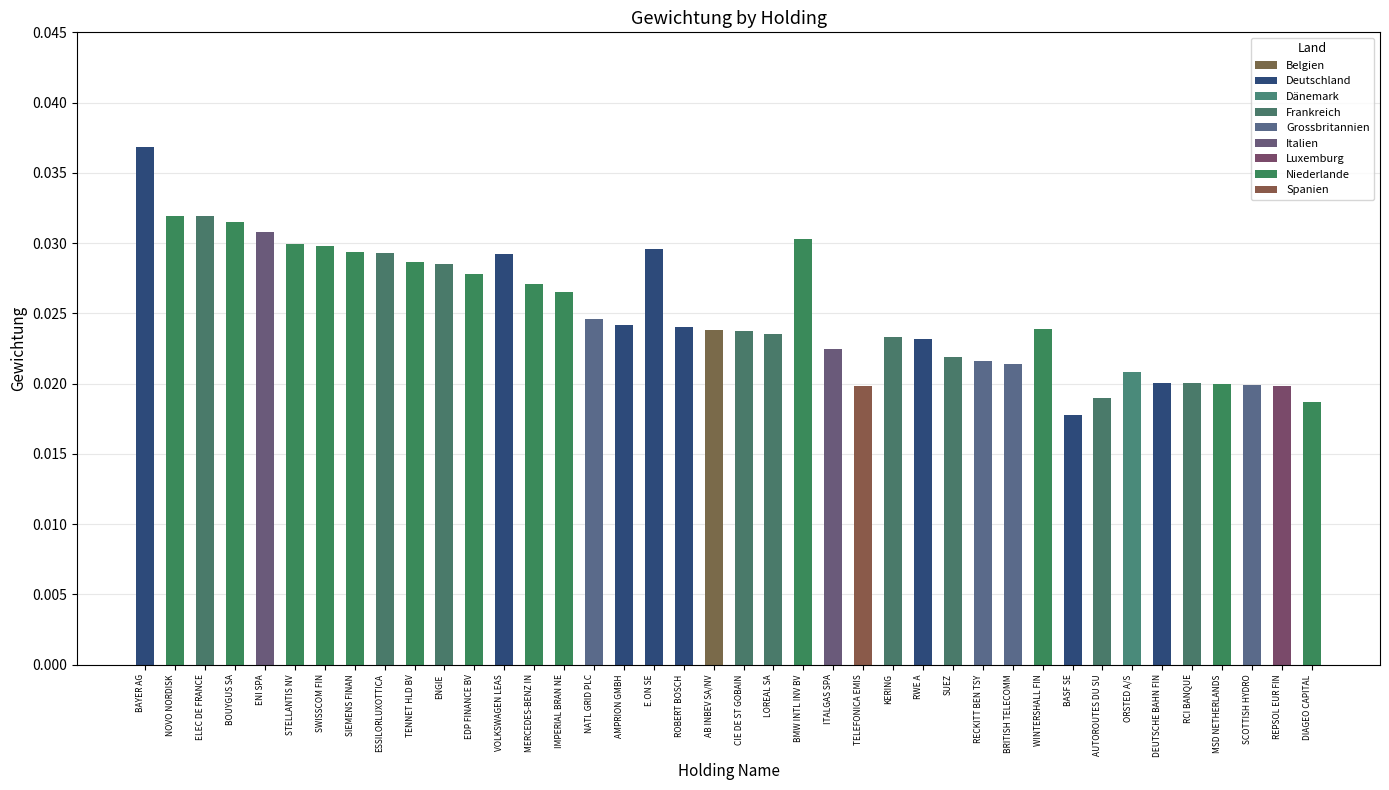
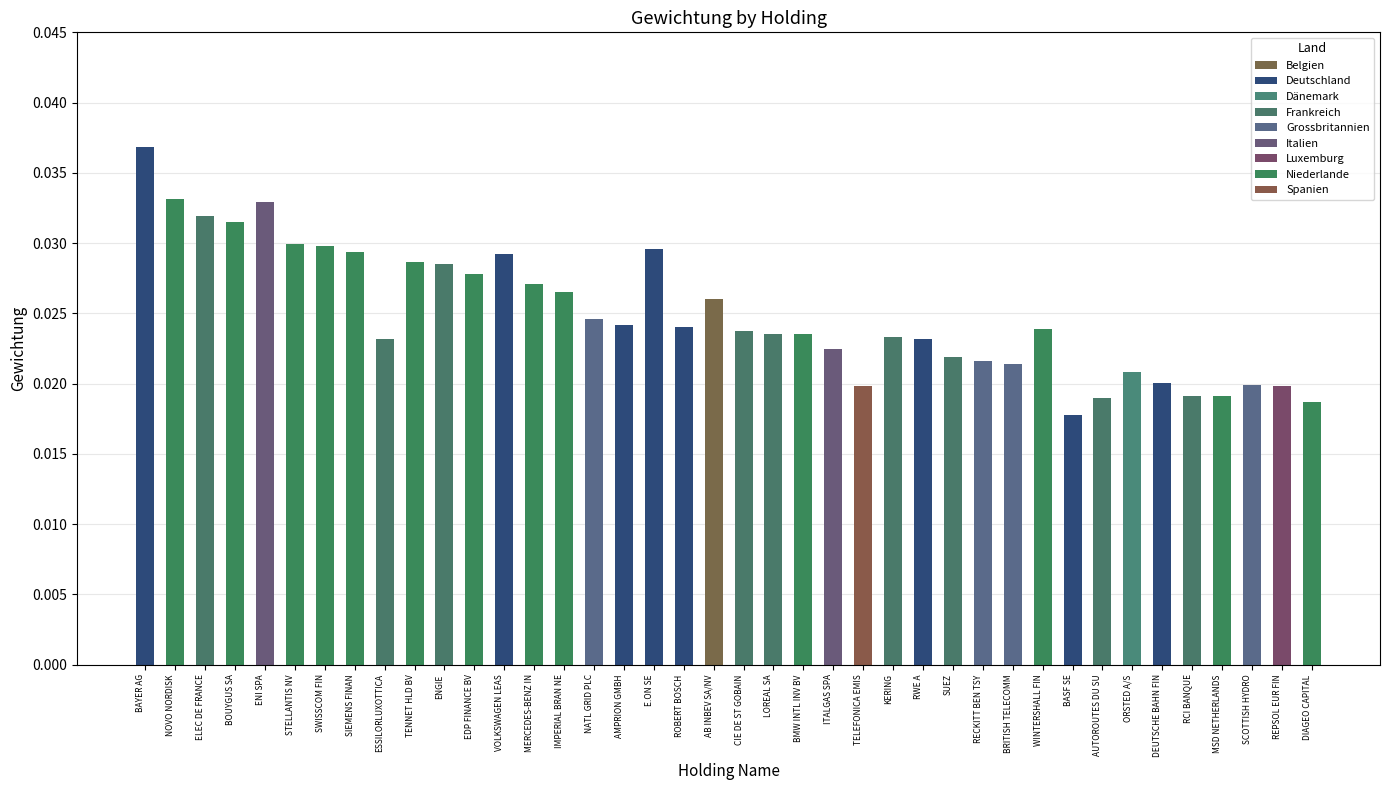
  {
    "BAYER AG": 0.0369,
-   "NOVO NORDISK": 0.0319,
+   "NOVO NORDISK": 0.0331,
    "ELEC DE FRANCE": 0.0319,
    "BOUYGUS SA": 0.0315,
-   "ENI SPA": 0.0308,
+   "ENI SPA": 0.0329,
    "STELLANTIS NV": 0.0300,
    "SWISSCOM FIN": 0.0298,
    "SIEMENS FINAN": 0.0293,
-   "ESSILORLUXOTTICA": 0.0293,
+   "ESSILORLUXOTTICA": 0.0232,
    "TENNET HLD BV": 0.0286,
    "ENGIE": 0.0285,
    "EDP FINANCE BV": 0.0278,
    "VOLKSWAGEN LEAS": 0.0292,
    "MERCEDES-BENZ IN": 0.0271,
    "IMPERIAL BRAN NE": 0.0265,
    "NATL GRID PLC": 0.0246,
    "AMPRION GMBH": 0.0242,
    "E.ON SE": 0.0296,
    "ROBERT BOSCH": 0.0240,
-   "AB INBEV SA/NV": 0.0238,
+   "AB INBEV SA/NV": 0.0260,
    "CIE DE ST GOBAIN": 0.0237,
    "LOREAL SA": 0.0235,
-   "BMW INTL INV BV": 0.0303,
+   "BMW INTL INV BV": 0.0235,
    "ITALGAS SPA": 0.0225,
    "TELEFONICA EMIS": 0.0199,
    "KERING": 0.0233,
    "RWE A": 0.0232,
    "SUEZ": 0.0219,
    "RECKITT BEN TSY": 0.0216,
    "BRITISH TELECOMM": 0.0214,
    "WINTERSHALL FIN": 0.0239,
    "BASF SE": 0.0178,
    "AUTOROUTES DU SU": 0.0189,
    "ORSTED A/S": 0.0208,
    "DEUTSCHE BAHN FIN": 0.0201,
-   "RCI BANQUE": 0.0200,
-   "MSD NETHERLANDS": 0.0200,
+   "RCI BANQUE": 0.0191,
+   "MSD NETHERLANDS": 0.0191,
    "SCOTTISH HYDRO": 0.0199,
    "REPSOL EUR FIN": 0.0199,
    "DIAGEO CAPITAL": 0.0187
  }
